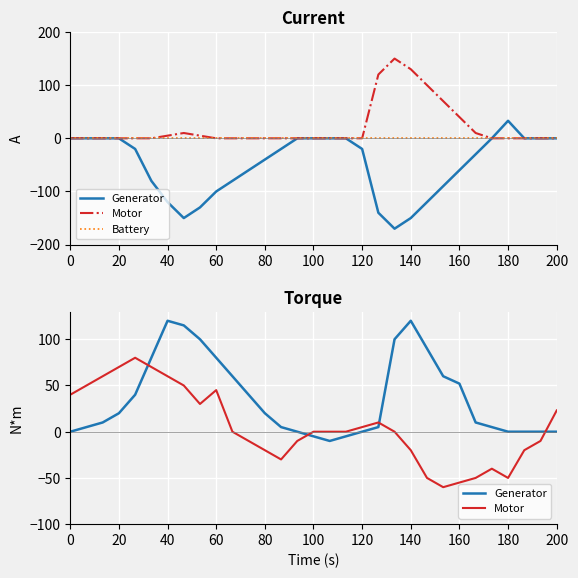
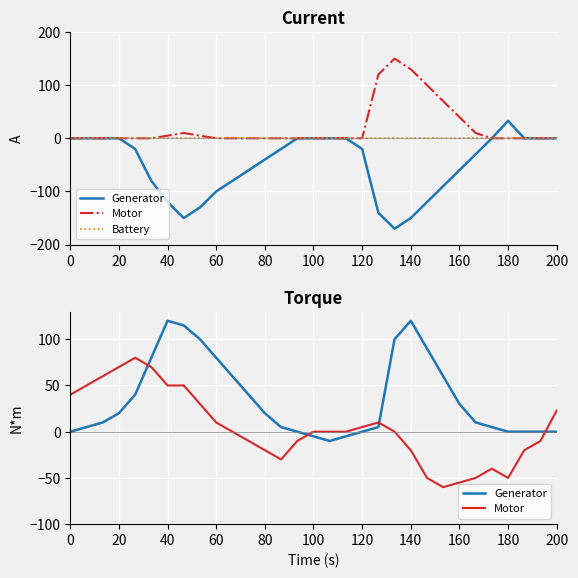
  {
    "Current": {
      "Generator": {
        "60": -100,
        "80": -40,
        "120": -20,
        "140": -150,
        "160": -60,
        "180": 30
      },
      "Motor": {
        "40": 10,
        "140": 130,
        "160": 40
      },
      "Battery": {
        "40": 0,
        "140": 0,
        "160": 0
      }
    },
    "Torque": {
      "Generator": {
        "0": 0,
        "20": 20,
        "40": 120,
        "60": 80,
        "80": 20,
        "100": -10,
        "120": 0,
        "140": 120,
-       "160": 50,
+       "160": 30,
        "180": 0,
        "200": 0
      },
      "Motor": {
        "0": 40,
        "20": 70,
-       "40": 60,
-       "60": 50,
+       "40": 50,
+       "60": 10,
        "80": -20,
        "100": 0,
        "120": 10,
        "140": -20,
        "160": -60,
        "180": -50,
        "200": 20
      }
    }
  }
